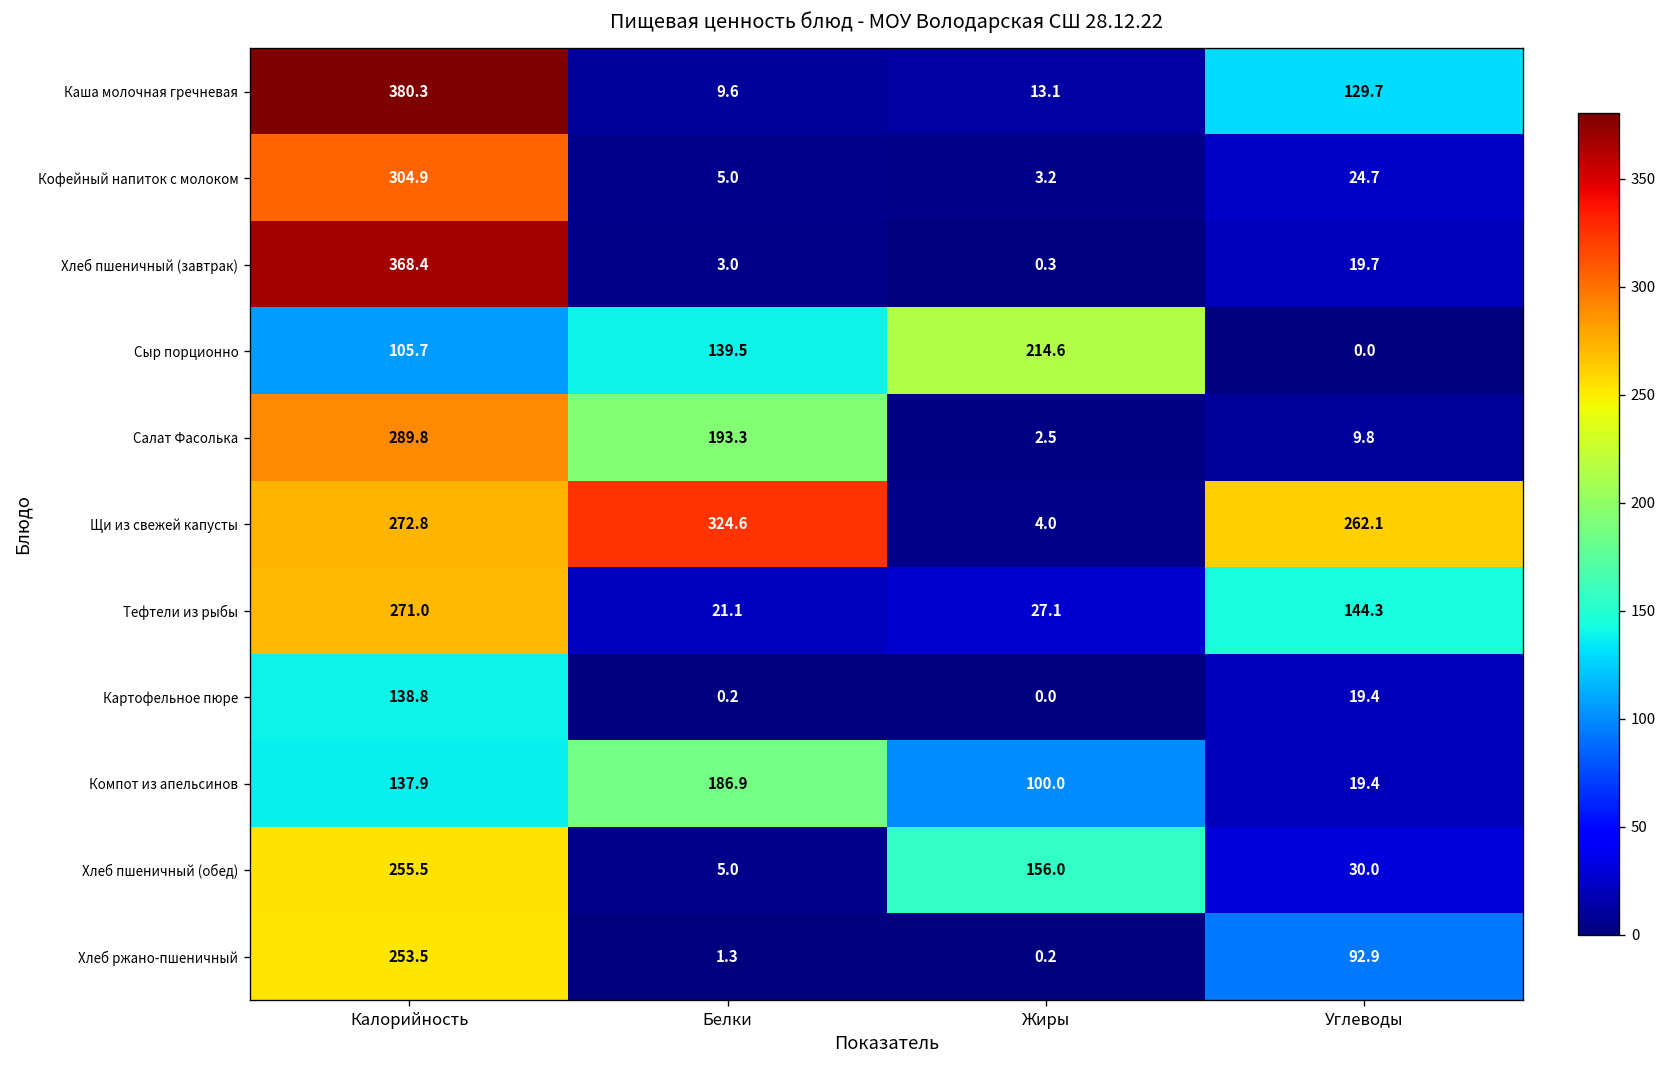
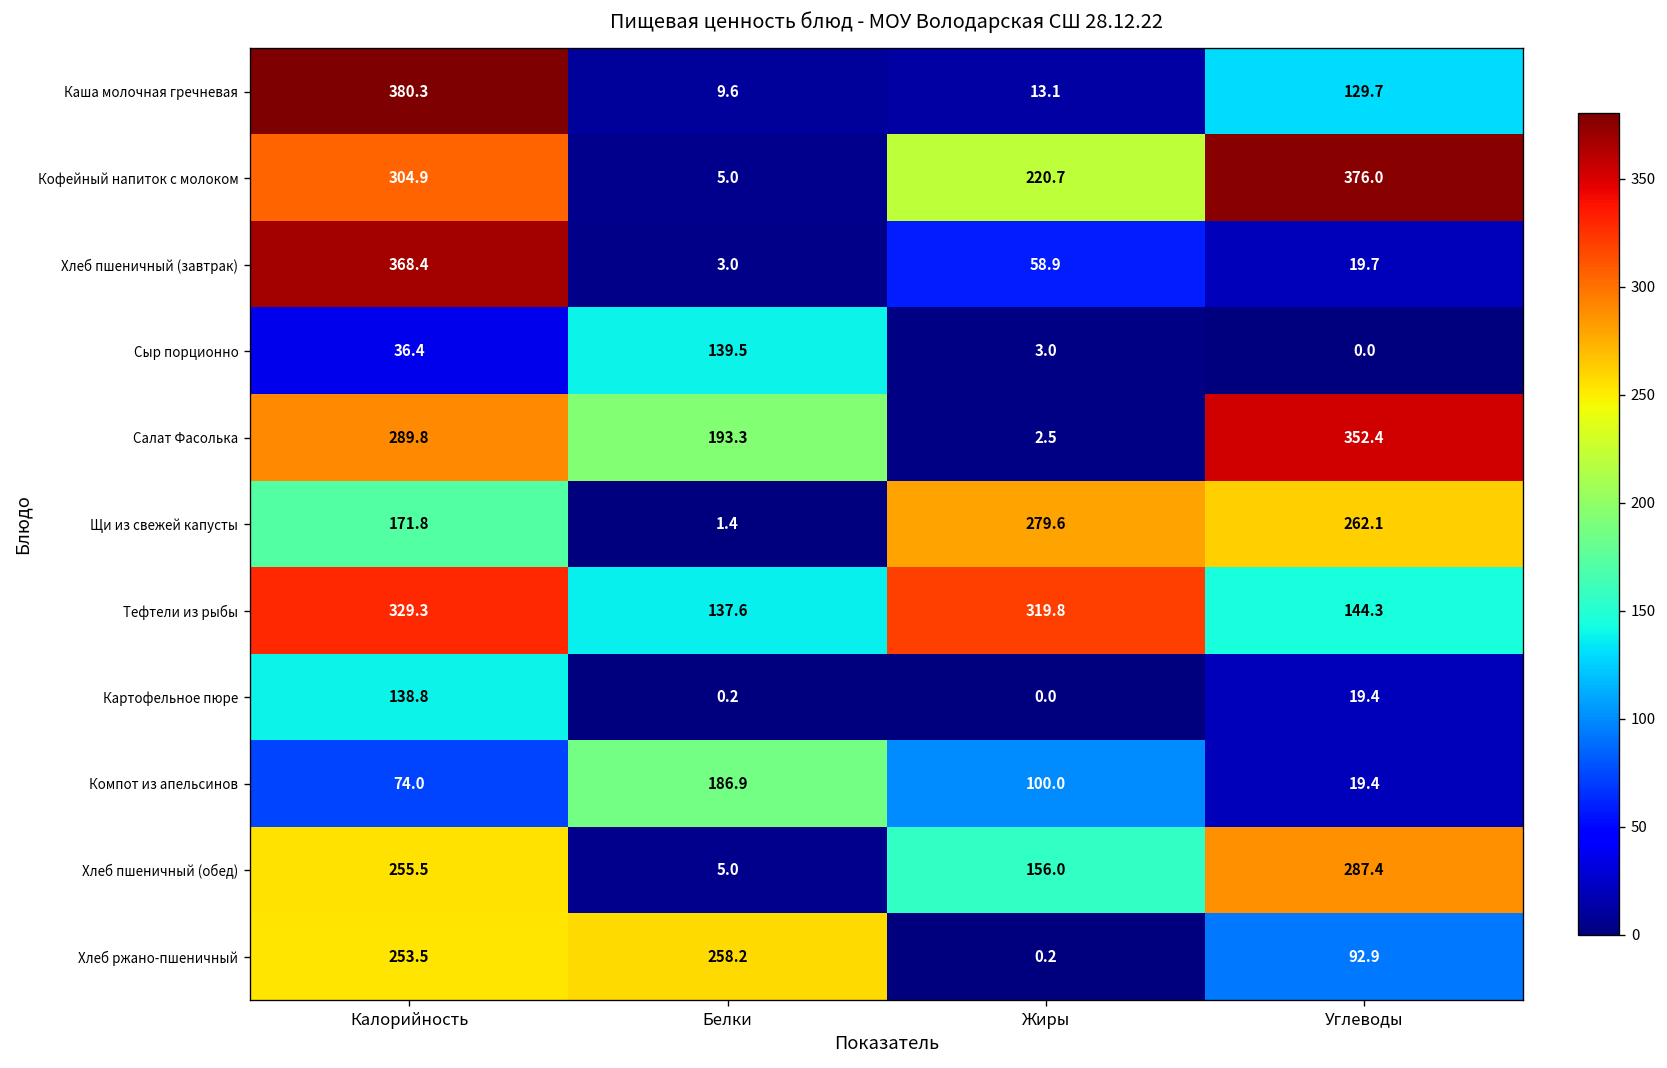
  {
    "Каша молочная гречневая": {
      "Калорийность": 380.3,
      "Белки": 9.6,
      "Жиры": 13.1,
      "Углеводы": 129.7
    },
    "Кофейный напиток с молоком": {
      "Калорийность": 304.9,
      "Белки": 5.0,
-     "Жиры": 3.2,
-     "Углеводы": 24.7
+     "Жиры": 220.7,
+     "Углеводы": 376.0
    },
    "Хлеб пшеничный (завтрак)": {
      "Калорийность": 368.4,
      "Белки": 3.0,
-     "Жиры": 0.3,
+     "Жиры": 58.9,
      "Углеводы": 19.7
    },
    "Сыр порционно": {
-     "Калорийность": 105.7,
+     "Калорийность": 36.4,
      "Белки": 139.5,
-     "Жиры": 214.6,
+     "Жиры": 3.0,
      "Углеводы": 0.0
    },
    "Салат Фасолька": {
      "Калорийность": 289.8,
      "Белки": 193.3,
      "Жиры": 2.5,
-     "Углеводы": 9.8
+     "Углеводы": 352.4
    },
    "Щи из свежей капусты": {
-     "Калорийность": 272.8,
-     "Белки": 324.6,
-     "Жиры": 4.0,
+     "Калорийность": 171.8,
+     "Белки": 1.4,
+     "Жиры": 279.6,
      "Углеводы": 262.1
    },
    "Тефтели из рыбы": {
-     "Калорийность": 271.0,
-     "Белки": 21.1,
-     "Жиры": 27.1,
+     "Калорийность": 329.3,
+     "Белки": 137.6,
+     "Жиры": 319.8,
      "Углеводы": 144.3
    },
    "Картофельное пюре": {
      "Калорийность": 138.8,
      "Белки": 0.2,
      "Жиры": 0.0,
      "Углеводы": 19.4
    },
    "Компот из апельсинов": {
-     "Калорийность": 137.9,
+     "Калорийность": 74.0,
      "Белки": 186.9,
      "Жиры": 100.0,
      "Углеводы": 19.4
    },
    "Хлеб пшеничный (обед)": {
      "Калорийность": 255.5,
      "Белки": 5.0,
      "Жиры": 156.0,
-     "Углеводы": 30.0
+     "Углеводы": 287.4
    },
    "Хлеб ржано-пшеничный": {
      "Калорийность": 253.5,
-     "Белки": 1.3,
+     "Белки": 258.2,
      "Жиры": 0.2,
      "Углеводы": 92.9
    }
  }
